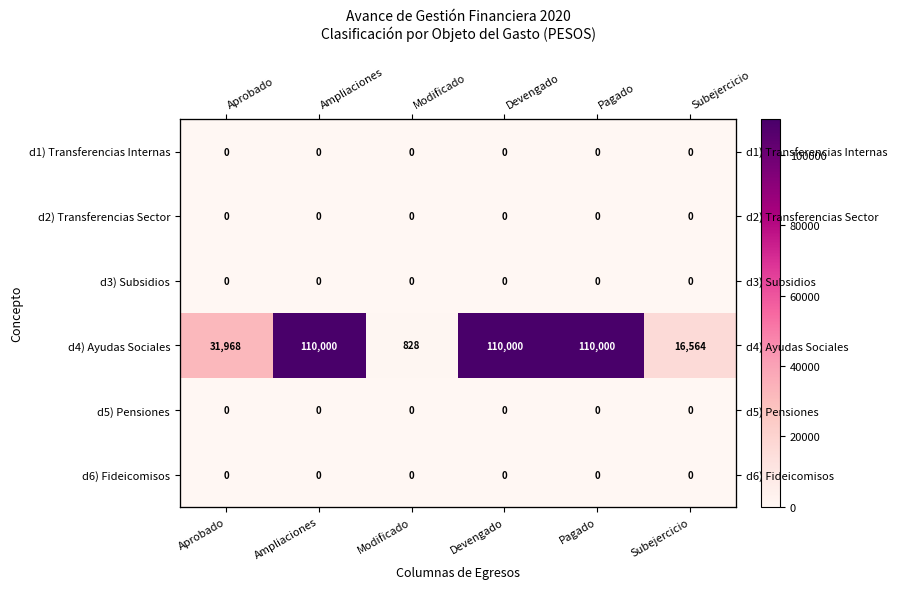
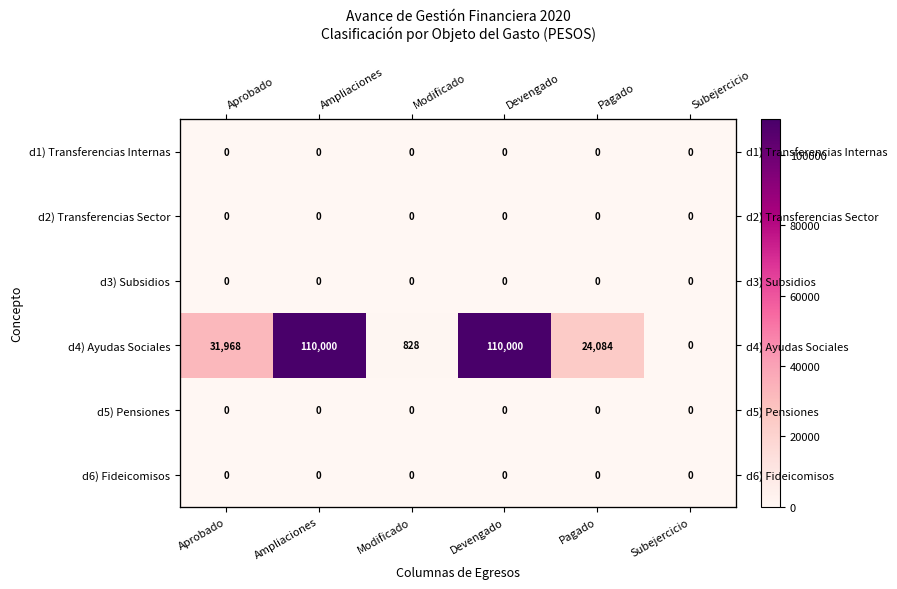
  {
    "d1) Transferencias Internas": {
      "Aprobado": "0",
      "Ampliaciones": "0",
      "Modificado": "0",
      "Devengado": "0",
      "Pagado": "0",
      "Subejercicio": "0"
    },
    "d2) Transferencias Sector": {
      "Aprobado": "0",
      "Ampliaciones": "0",
      "Modificado": "0",
      "Devengado": "0",
      "Pagado": "0",
      "Subejercicio": "0"
    },
    "d3) Subsidios": {
      "Aprobado": "0",
      "Ampliaciones": "0",
      "Modificado": "0",
      "Devengado": "0",
      "Pagado": "0",
      "Subejercicio": "0"
    },
    "d4) Ayudas Sociales": {
      "Aprobado": "31,968",
      "Ampliaciones": "110,000",
      "Modificado": "828",
      "Devengado": "110,000",
-     "Pagado": "110,000",
-     "Subejercicio": "16,564"
+     "Pagado": "24,084",
+     "Subejercicio": "0"
    },
    "d5) Pensiones": {
      "Aprobado": "0",
      "Ampliaciones": "0",
      "Modificado": "0",
      "Devengado": "0",
      "Pagado": "0",
      "Subejercicio": "0"
    },
    "d6) Fideicomisos": {
      "Aprobado": "0",
      "Ampliaciones": "0",
      "Modificado": "0",
      "Devengado": "0",
      "Pagado": "0",
      "Subejercicio": "0"
    }
  }
